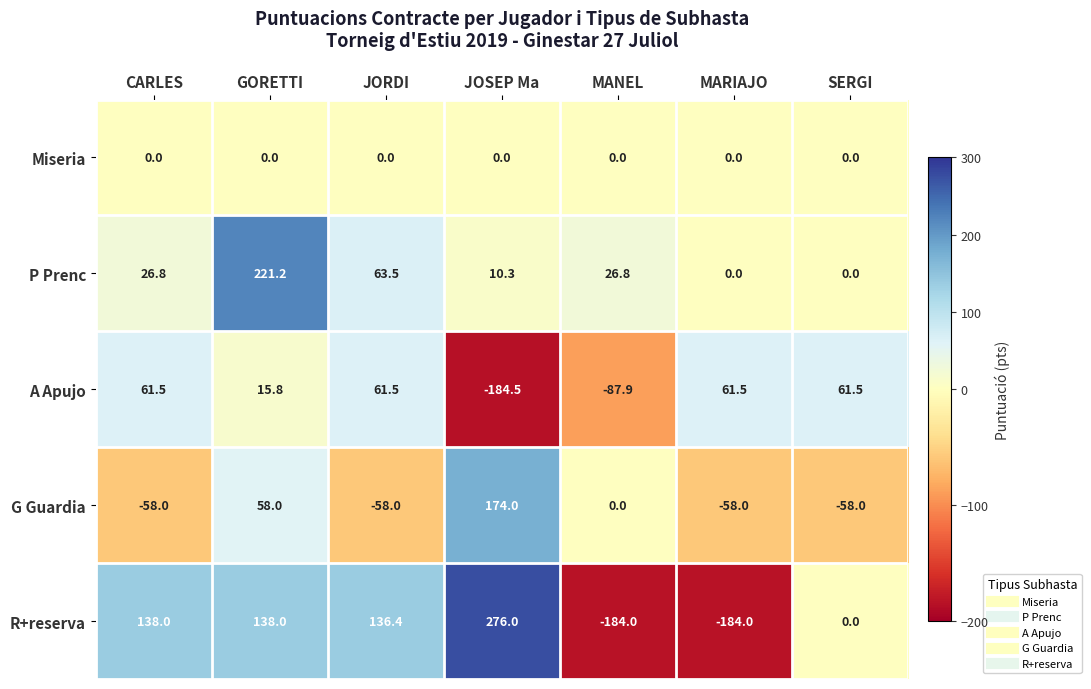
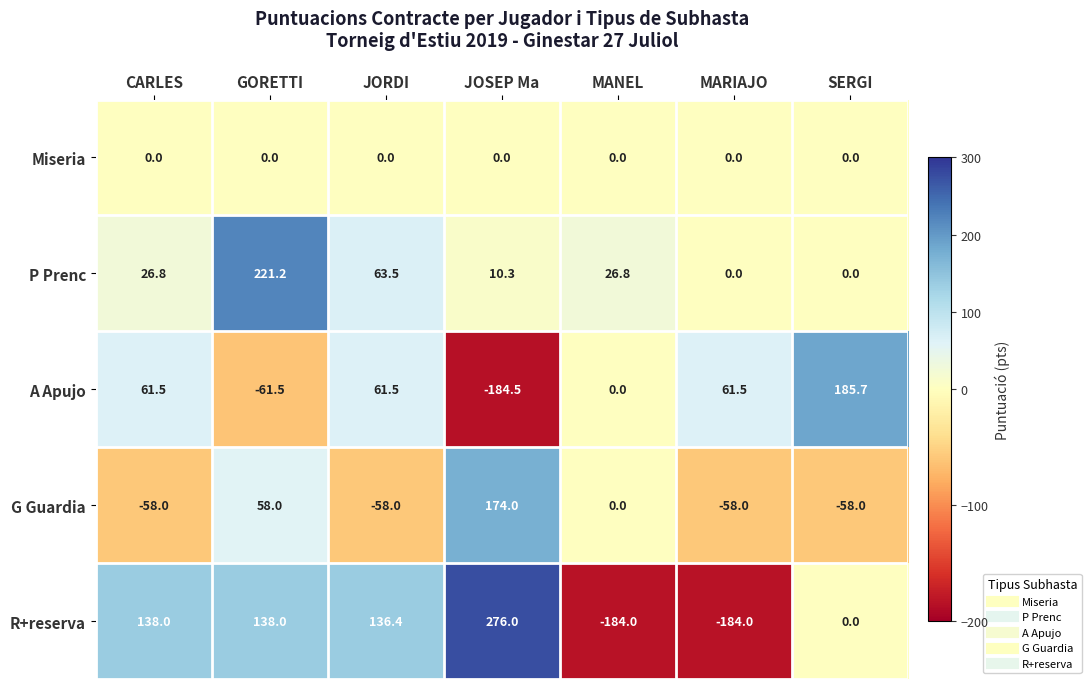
  {
    "Miseria": {
      "CARLES": 0.0,
      "GORETTI": 0.0,
      "JORDI": 0.0,
      "JOSEP Ma": 0.0,
      "MANEL": 0.0,
      "MARIAJO": 0.0,
      "SERGI": 0.0
    },
    "P Prenc": {
      "CARLES": 26.8,
      "GORETTI": 221.2,
      "JORDI": 63.5,
      "JOSEP Ma": 10.3,
      "MANEL": 26.8,
      "MARIAJO": 0.0,
      "SERGI": 0.0
    },
    "A Apujo": {
      "CARLES": 61.5,
-     "GORETTI": 15.8,
+     "GORETTI": -61.5,
      "JORDI": 61.5,
      "JOSEP Ma": -184.5,
-     "MANEL": -87.9,
+     "MANEL": 0.0,
      "MARIAJO": 61.5,
-     "SERGI": 61.5
+     "SERGI": 185.7
    },
    "G Guardia": {
      "CARLES": -58.0,
      "GORETTI": 58.0,
      "JORDI": -58.0,
      "JOSEP Ma": 174.0,
      "MANEL": 0.0,
      "MARIAJO": -58.0,
      "SERGI": -58.0
    },
    "R+reserva": {
      "CARLES": 138.0,
      "GORETTI": 138.0,
      "JORDI": 136.4,
      "JOSEP Ma": 276.0,
      "MANEL": -184.0,
      "MARIAJO": -184.0,
      "SERGI": 0.0
    }
  }
